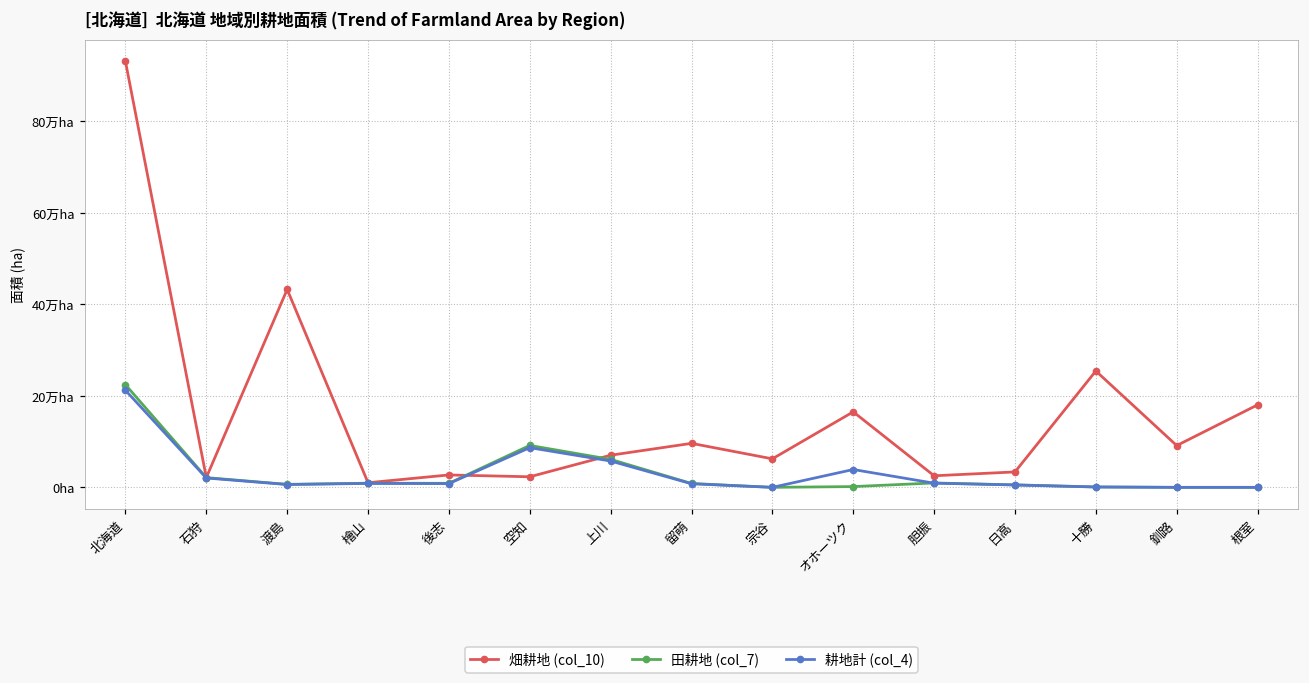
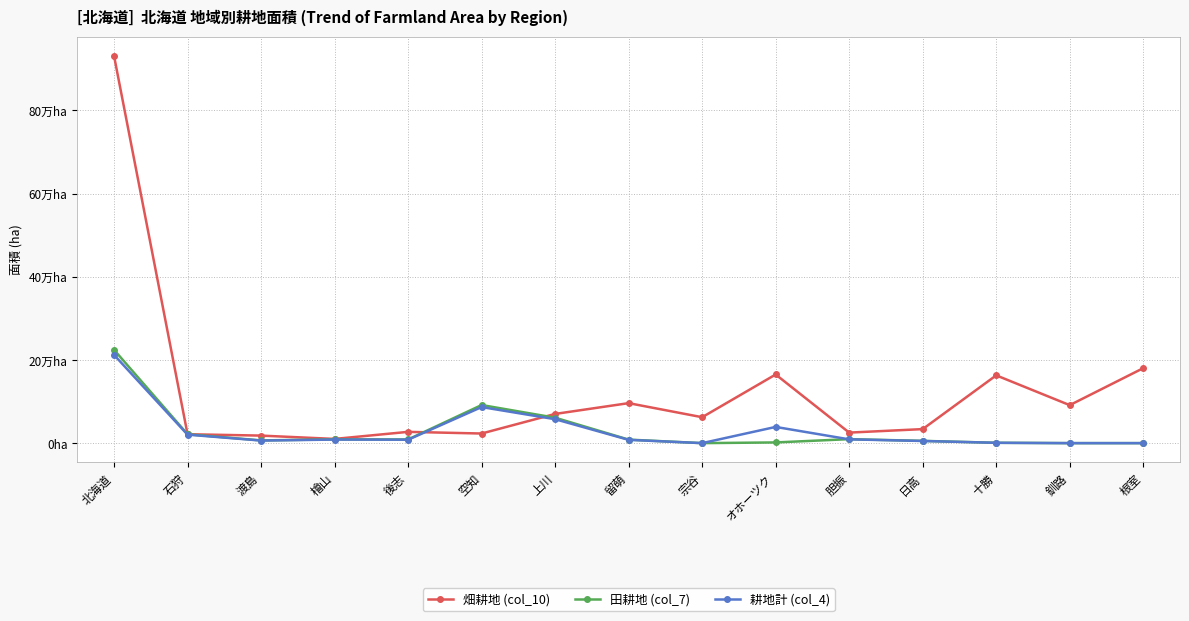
  {
    "畑耕地 (col_10)": {
      "北海道": "93万ha",
-     "渡島": "43万ha",
+     "渡島": "2万ha",
      "後志": "3万ha",
      "空知": "2万ha",
      "上川": "7万ha",
      "留萌": "10万ha",
      "宗谷": "6万ha",
      "オホーツク": "17万ha",
      "胆振": "3万ha",
      "日高": "3万ha",
-     "十勝": "25万ha",
+     "十勝": "16万ha",
      "釧路": "9万ha",
      "根室": "18万ha"
    },
    "田耕地 (col_7)": {
      "北海道": "22万ha",
      "オホーツク": "0万ha"
    },
    "耕地計 (col_4)": {
      "北海道": "21万ha",
      "オホーツク": "4万ha"
    }
  }
